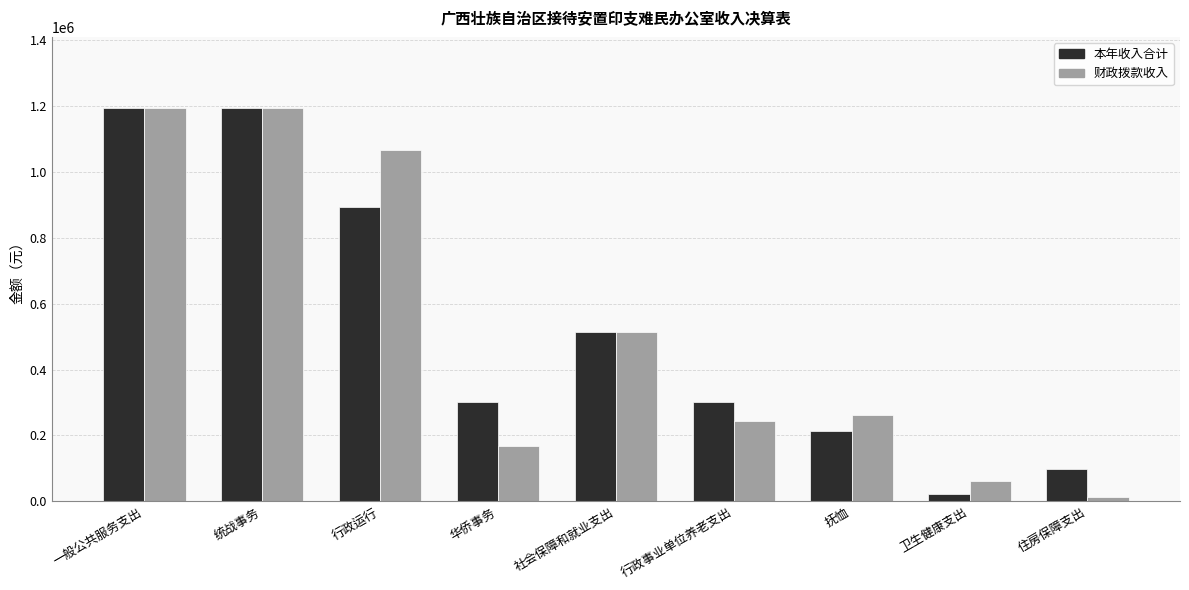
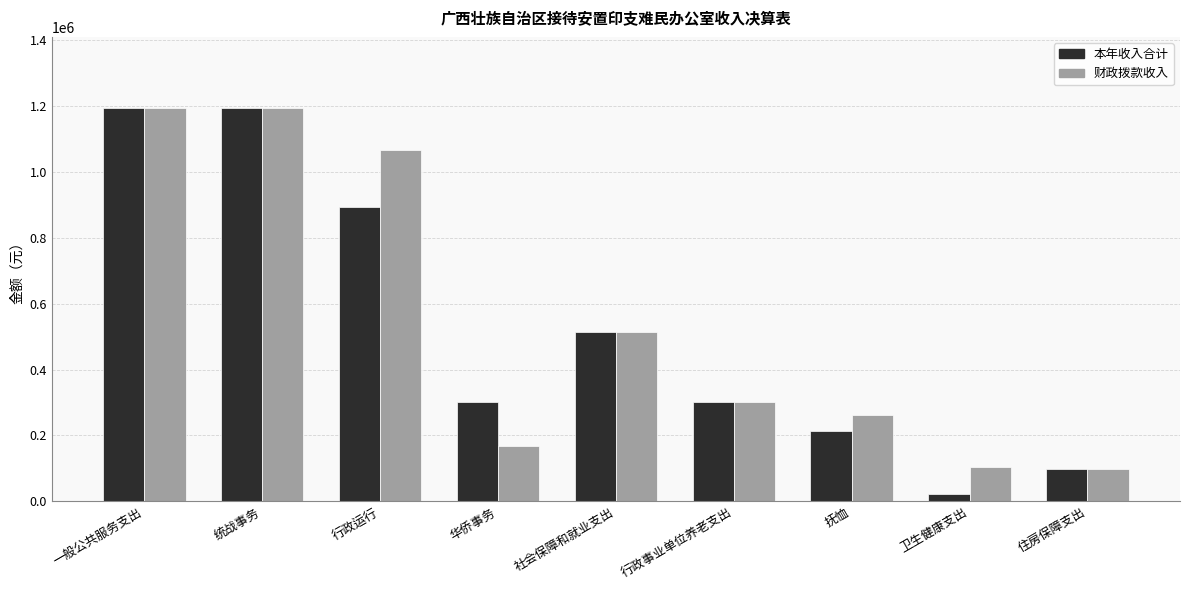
  {
    "本年收入合计": {
      "一般公共服务支出": 1190000,
      "统战事务": 1190000,
      "行政运行": 890000,
      "华侨事务": 300000,
      "社会保障和就业支出": 510000,
      "行政事业单位养老支出": 300000,
      "抚恤": 210000,
      "卫生健康支出": 20000,
      "住房保障支出": 100000
    },
    "财政拨款收入": {
      "一般公共服务支出": 1190000,
      "统战事务": 1190000,
      "行政运行": 1070000,
      "华侨事务": 170000,
      "社会保障和就业支出": 510000,
-     "行政事业单位养老支出": 240000,
+     "行政事业单位养老支出": 300000,
      "抚恤": 260000,
-     "卫生健康支出": 60000,
-     "住房保障支出": 10000
+     "卫生健康支出": 100000,
+     "住房保障支出": 100000
    }
  }
